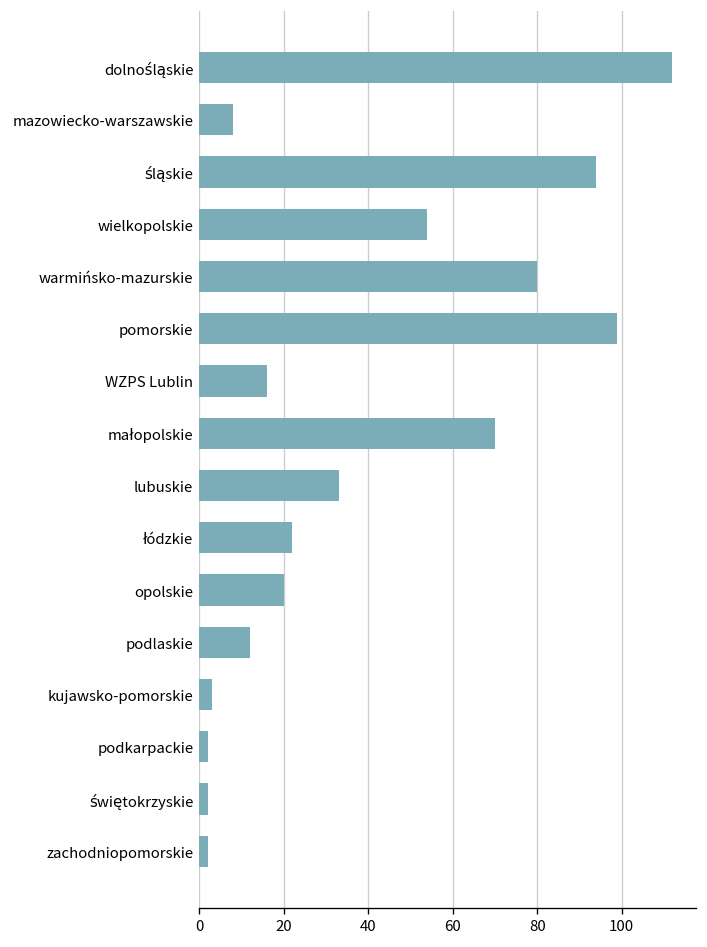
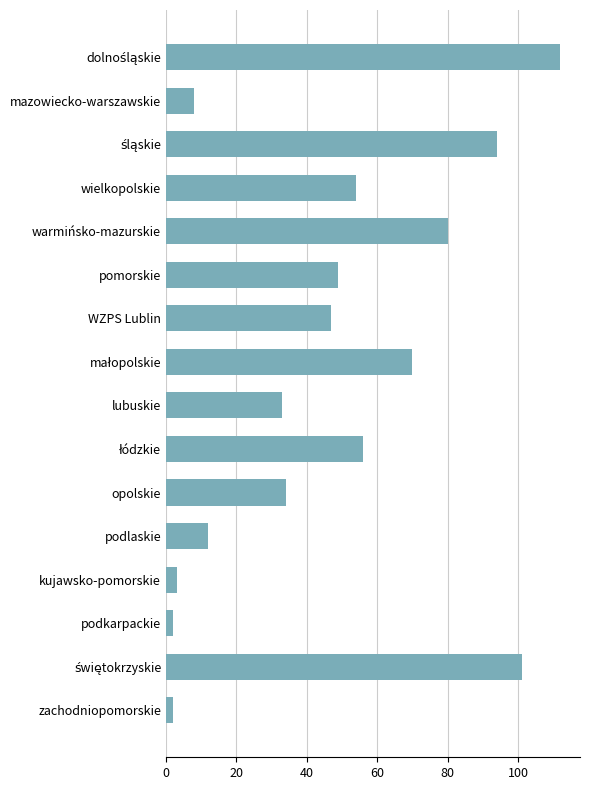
  {
    "dolnośląskie": 112,
    "mazowiecko-warszawskie": 8,
    "śląskie": 94,
    "wielkopolskie": 54,
    "warmińsko-mazurskie": 80,
-   "pomorskie": 99,
-   "WZPS Lublin": 16,
+   "pomorskie": 49,
+   "WZPS Lublin": 47,
    "małopolskie": 70,
    "lubuskie": 33,
-   "łódzkie": 22,
-   "opolskie": 20,
+   "łódzkie": 56,
+   "opolskie": 34,
    "podlaskie": 12,
    "kujawsko-pomorskie": 3,
    "podkarpackie": 2,
-   "świętokrzyskie": 2,
+   "świętokrzyskie": 101,
    "zachodniopomorskie": 2
  }
